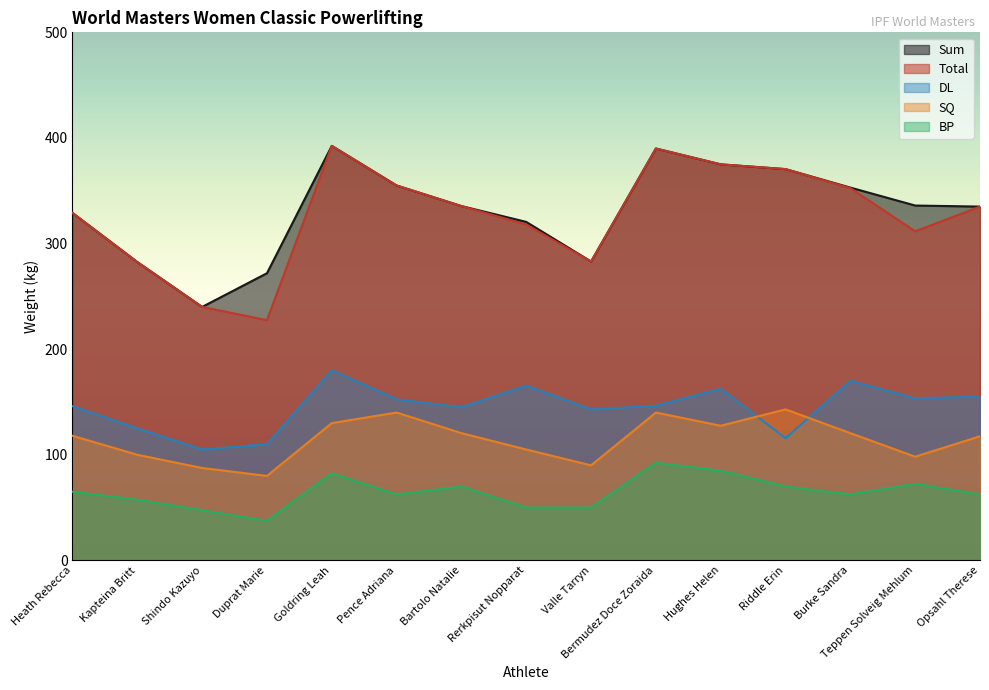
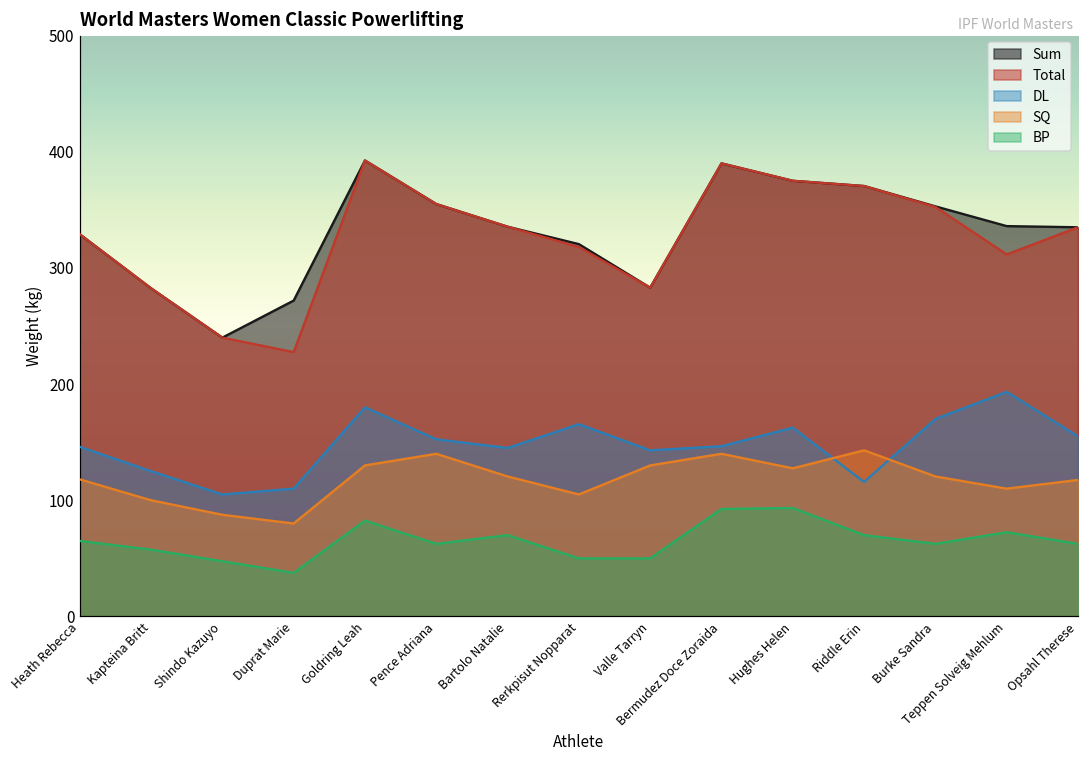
  {
    "Sum": {
      "Duprat Marie": 272,
      "Rerkpisut Nopparat": 321,
      "Teppen Solveig Mehlum": 336
    },
    "Total": {
      "Duprat Marie": 228,
      "Rerkpisut Nopparat": 318,
      "Teppen Solveig Mehlum": 312
    },
    "DL": {
      "Heath Rebecca": 146,
      "Kapteina Britt": 125,
      "Shindo Kazuyo": 105,
      "Duprat Marie": 110,
      "Goldring Leah": 180,
      "Pence Adriana": 153,
      "Bartolo Natalie": 145,
      "Rerkpisut Nopparat": 166,
      "Valle Tarryn": 143,
      "Bermudez Doce Zoraida": 147,
      "Hughes Helen": 163,
      "Riddle Erin": 116,
      "Burke Sandra": 170,
-     "Teppen Solveig Mehlum": 154,
+     "Teppen Solveig Mehlum": 193,
      "Opsahl Therese": 155
    },
    "SQ": {
      "Heath Rebecca": 118,
      "Kapteina Britt": 100,
      "Shindo Kazuyo": 88,
      "Duprat Marie": 80,
      "Goldring Leah": 130,
      "Pence Adriana": 140,
      "Bartolo Natalie": 121,
      "Rerkpisut Nopparat": 105,
-     "Valle Tarryn": 90,
+     "Valle Tarryn": 130,
      "Bermudez Doce Zoraida": 140,
      "Hughes Helen": 128,
      "Riddle Erin": 143,
      "Burke Sandra": 121,
-     "Teppen Solveig Mehlum": 98,
+     "Teppen Solveig Mehlum": 110,
      "Opsahl Therese": 118
    },
    "BP": {
      "Heath Rebecca": 65,
      "Kapteina Britt": 58,
      "Shindo Kazuyo": 48,
      "Duprat Marie": 38,
      "Goldring Leah": 83,
      "Pence Adriana": 63,
      "Bartolo Natalie": 70,
      "Rerkpisut Nopparat": 50,
      "Valle Tarryn": 50,
      "Bermudez Doce Zoraida": 93,
-     "Hughes Helen": 85,
+     "Hughes Helen": 93,
      "Riddle Erin": 70,
      "Burke Sandra": 63,
      "Teppen Solveig Mehlum": 73,
      "Opsahl Therese": 63
    }
  }
